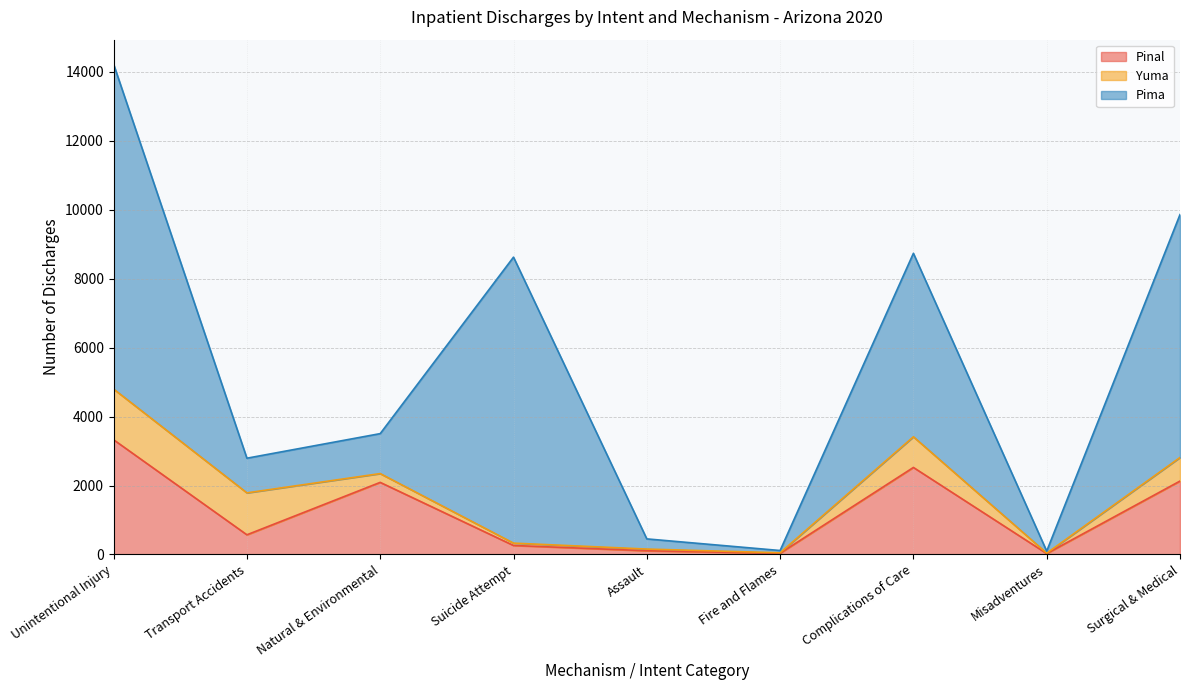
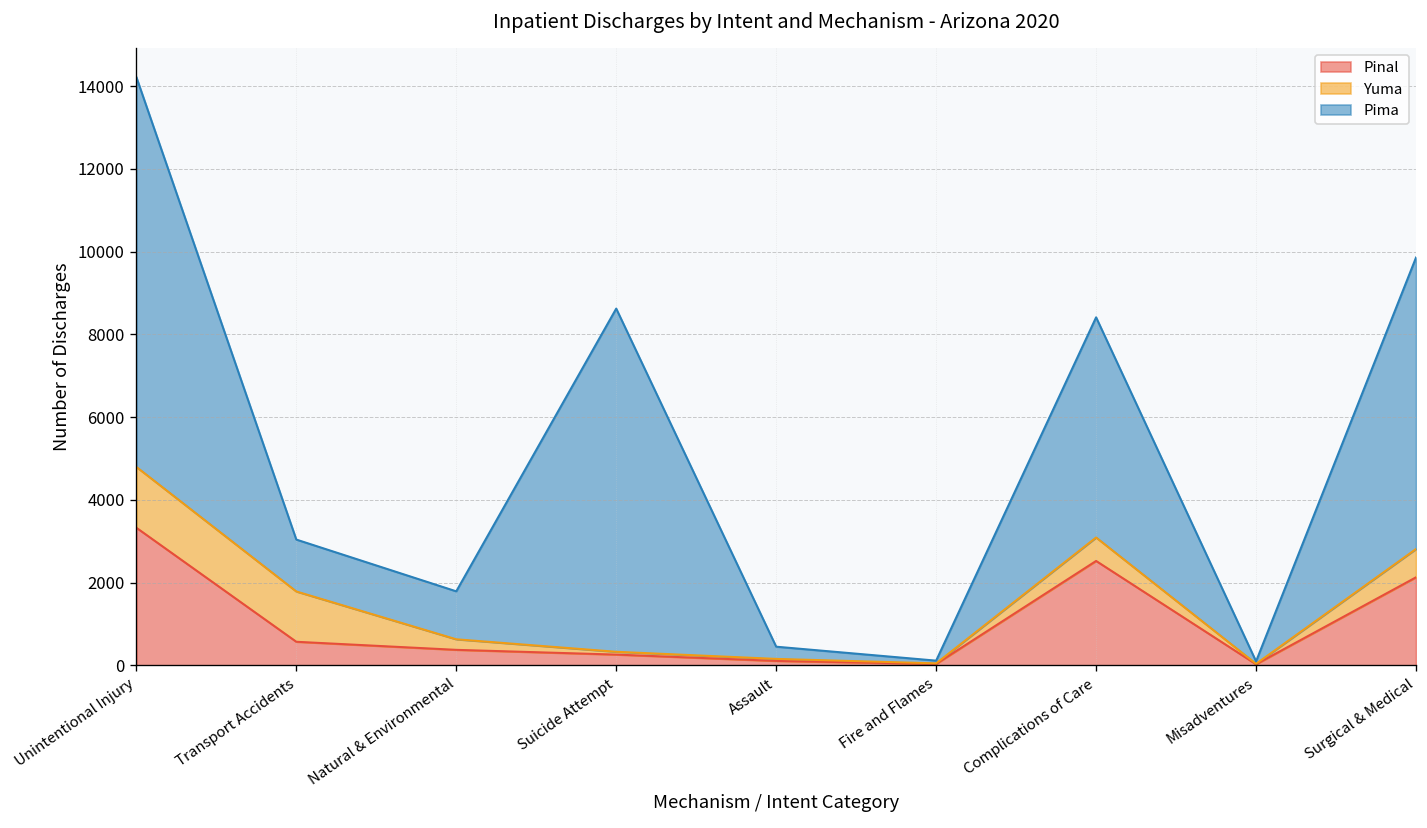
  {
    "Pinal": {
      "Unintentional Injury": 3300,
      "Transport Accidents": 600,
-     "Natural & Environmental": 2100,
+     "Natural & Environmental": 400,
      "Complications of Care": 2500,
      "Surgical & Medical": 2100
    },
    "Yuma": {
      "Unintentional Injury": 1500,
      "Transport Accidents": 1200,
      "Natural & Environmental": 300,
-     "Complications of Care": 900,
+     "Complications of Care": 600,
      "Surgical & Medical": 700
    },
    "Pima": {
      "Unintentional Injury": 9400,
-     "Transport Accidents": 1000,
+     "Transport Accidents": 1300,
      "Natural & Environmental": 1200,
      "Suicide Attempt": 8300,
      "Assault": 300,
      "Complications of Care": 5300,
      "Surgical & Medical": 7000
    }
  }
